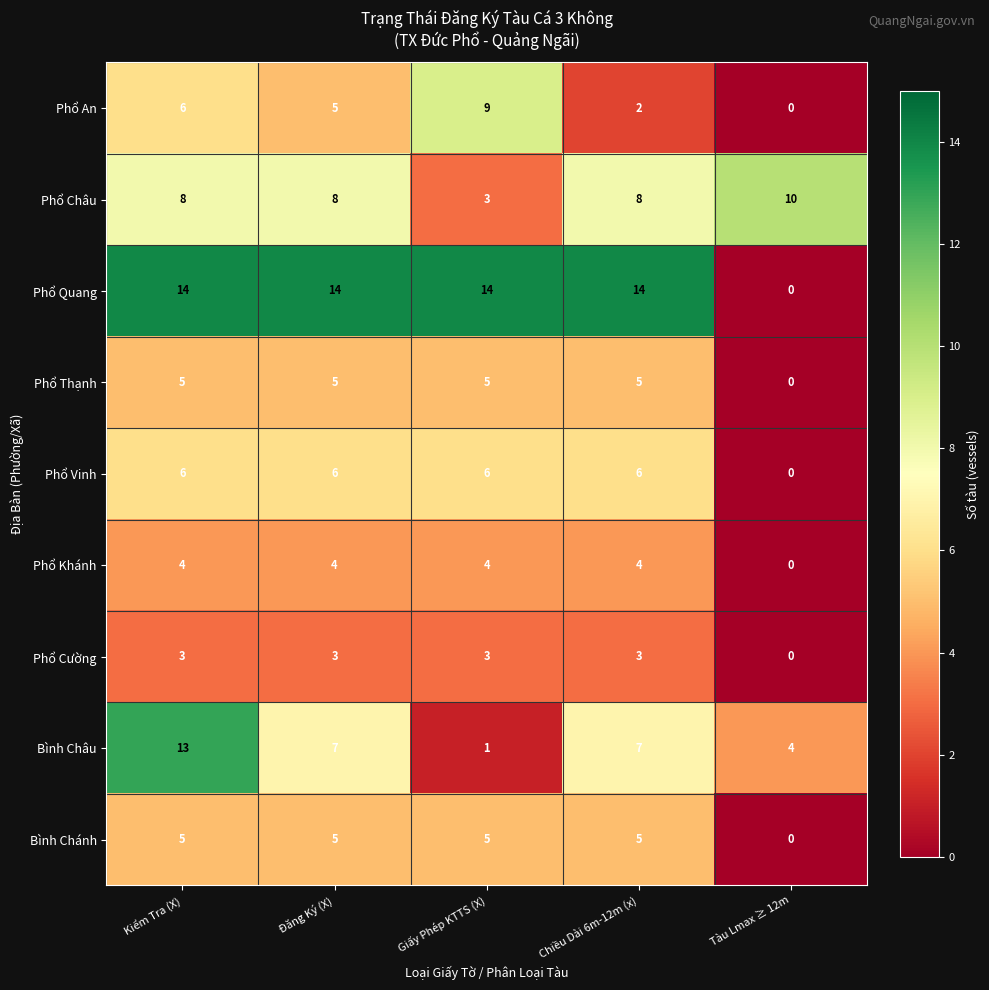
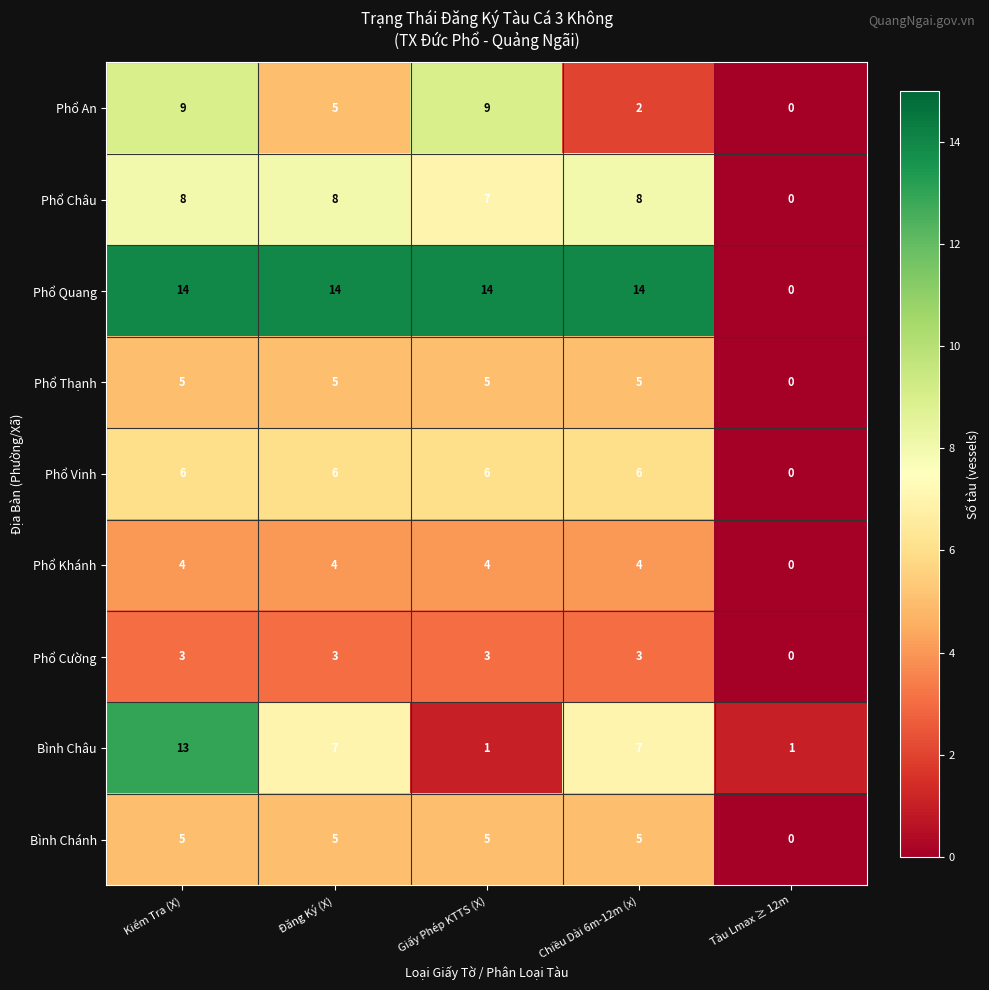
  {
    "Phổ An": {
-     "Kiểm Tra (X)": 6,
+     "Kiểm Tra (X)": 9,
      "Đăng Ký (X)": 5,
      "Giấy Phép KTTS (X)": 9,
      "Chiều Dài 6m-12m (x)": 2,
      "Tàu Lmax ≥ 12m": 0
    },
    "Phổ Châu": {
      "Kiểm Tra (X)": 8,
      "Đăng Ký (X)": 8,
-     "Giấy Phép KTTS (X)": 3,
+     "Giấy Phép KTTS (X)": 7,
      "Chiều Dài 6m-12m (x)": 8,
-     "Tàu Lmax ≥ 12m": 10
+     "Tàu Lmax ≥ 12m": 0
    },
    "Phổ Quang": {
      "Kiểm Tra (X)": 14,
      "Đăng Ký (X)": 14,
      "Giấy Phép KTTS (X)": 14,
      "Chiều Dài 6m-12m (x)": 14,
      "Tàu Lmax ≥ 12m": 0
    },
    "Phổ Thạnh": {
      "Kiểm Tra (X)": 5,
      "Đăng Ký (X)": 5,
      "Giấy Phép KTTS (X)": 5,
      "Chiều Dài 6m-12m (x)": 5,
      "Tàu Lmax ≥ 12m": 0
    },
    "Phổ Vinh": {
      "Kiểm Tra (X)": 6,
      "Đăng Ký (X)": 6,
      "Giấy Phép KTTS (X)": 6,
      "Chiều Dài 6m-12m (x)": 6,
      "Tàu Lmax ≥ 12m": 0
    },
    "Phổ Khánh": {
      "Kiểm Tra (X)": 4,
      "Đăng Ký (X)": 4,
      "Giấy Phép KTTS (X)": 4,
      "Chiều Dài 6m-12m (x)": 4,
      "Tàu Lmax ≥ 12m": 0
    },
    "Phổ Cường": {
      "Kiểm Tra (X)": 3,
      "Đăng Ký (X)": 3,
      "Giấy Phép KTTS (X)": 3,
      "Chiều Dài 6m-12m (x)": 3,
      "Tàu Lmax ≥ 12m": 0
    },
    "Bình Châu": {
      "Kiểm Tra (X)": 13,
      "Đăng Ký (X)": 7,
      "Giấy Phép KTTS (X)": 1,
      "Chiều Dài 6m-12m (x)": 7,
-     "Tàu Lmax ≥ 12m": 4
+     "Tàu Lmax ≥ 12m": 1
    },
    "Bình Chánh": {
      "Kiểm Tra (X)": 5,
      "Đăng Ký (X)": 5,
      "Giấy Phép KTTS (X)": 5,
      "Chiều Dài 6m-12m (x)": 5,
      "Tàu Lmax ≥ 12m": 0
    }
  }
